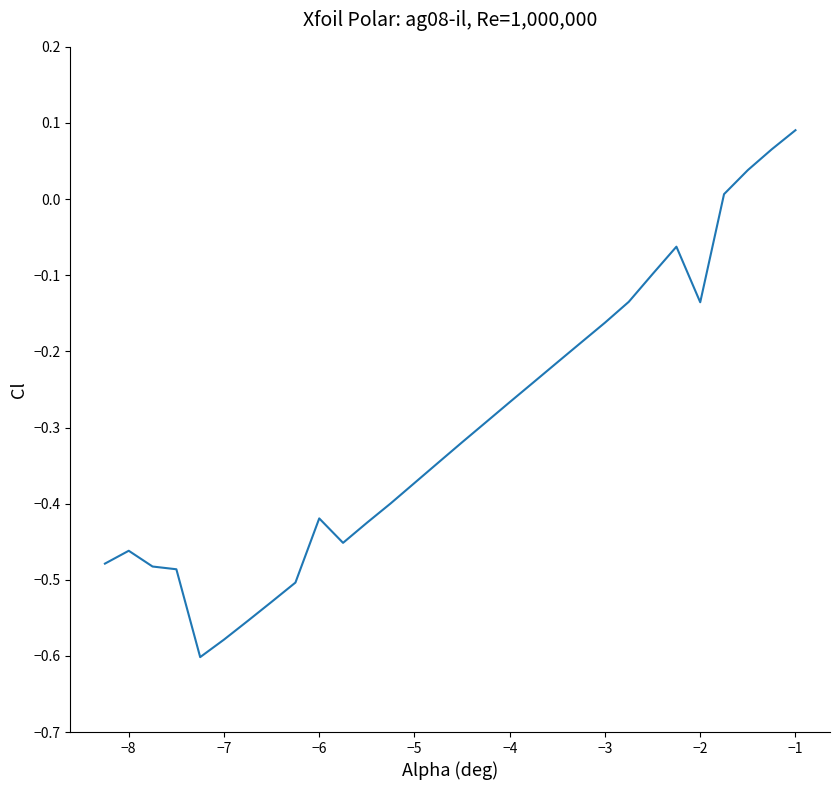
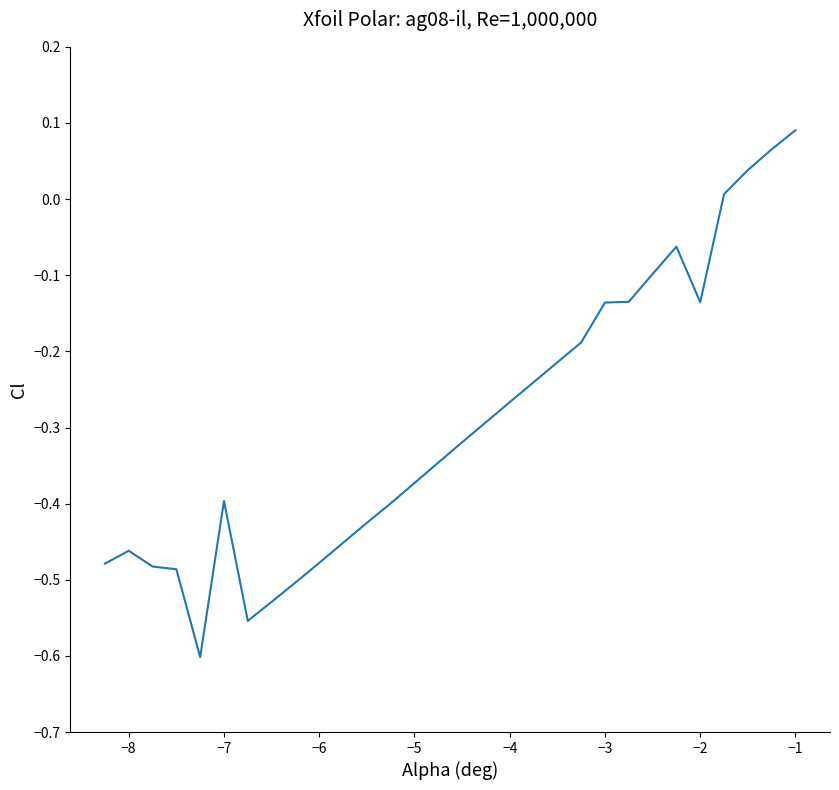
  {
    "−8": -0.46,
-   "−7": -0.58,
-   "−6": -0.42,
+   "−7": -0.40,
+   "−6": -0.48,
    "−5": -0.37,
    "−4": -0.27,
-   "−3": -0.16,
+   "−3": -0.14,
    "−2": -0.14,
    "−1": 0.09
  }
